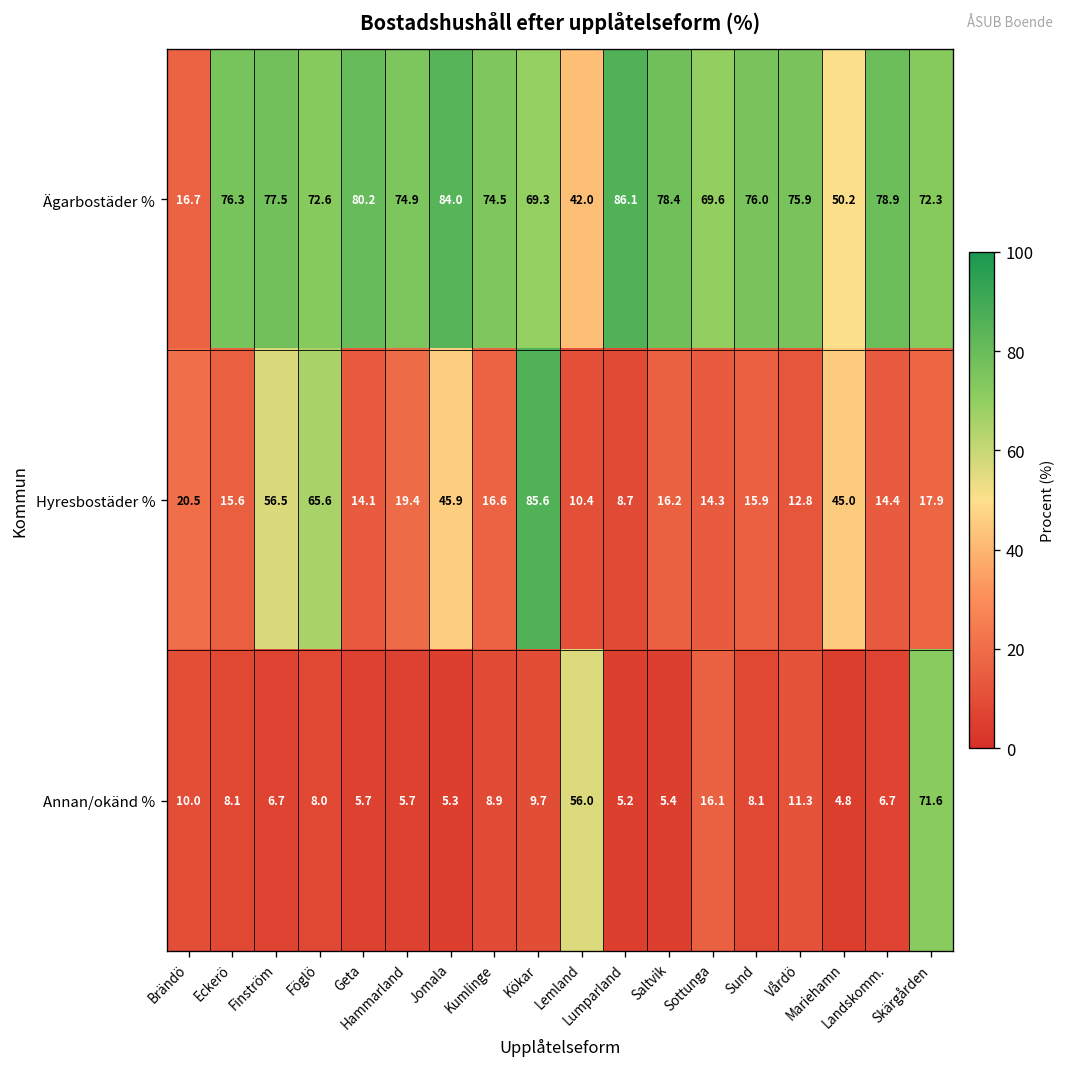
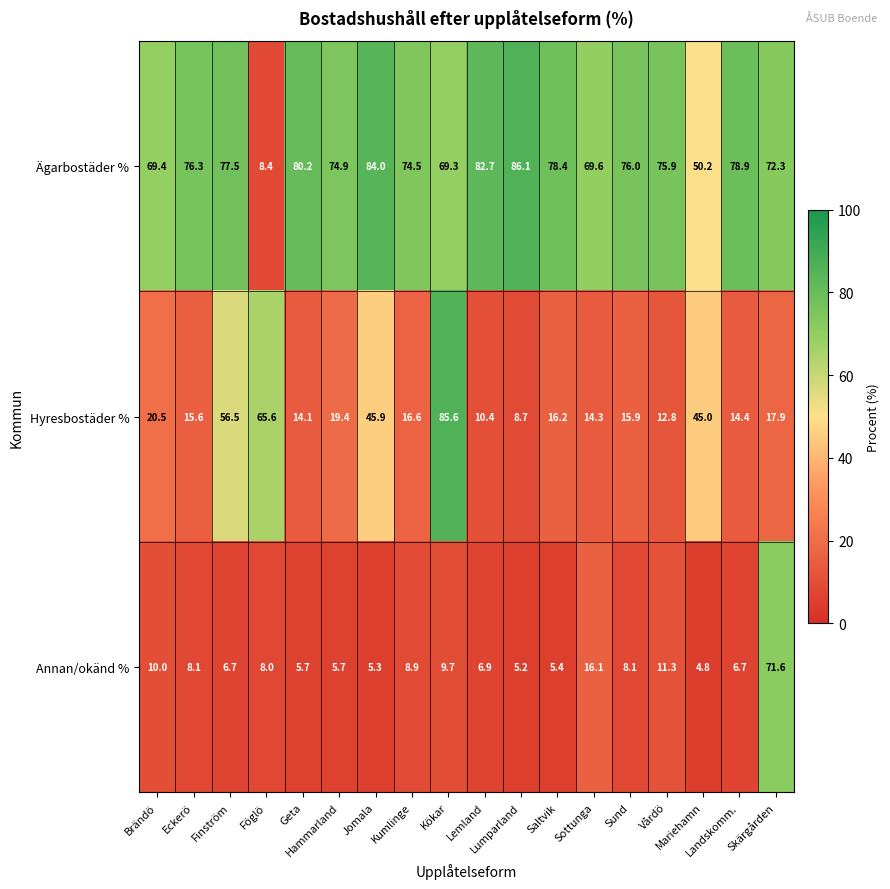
  {
    "Ägarbostäder %": {
-     "Brändö": 16.7,
+     "Brändö": 69.4,
      "Eckerö": 76.3,
      "Finström": 77.5,
-     "Föglö": 72.6,
+     "Föglö": 8.4,
      "Geta": 80.2,
      "Hammarland": 74.9,
      "Jomala": 84.0,
      "Kumlinge": 74.5,
      "Kökar": 69.3,
-     "Lemland": 42.0,
+     "Lemland": 82.7,
      "Lumparland": 86.1,
      "Saltvik": 78.4,
      "Sottunga": 69.6,
      "Sund": 76.0,
      "Vårdö": 75.9,
      "Mariehamn": 50.2,
      "Landskomm.": 78.9,
      "Skärgården": 72.3
    },
    "Hyresbostäder %": {
      "Brändö": 20.5,
      "Eckerö": 15.6,
      "Finström": 56.5,
      "Föglö": 65.6,
      "Geta": 14.1,
      "Hammarland": 19.4,
      "Jomala": 45.9,
      "Kumlinge": 16.6,
      "Kökar": 85.6,
      "Lemland": 10.4,
      "Lumparland": 8.7,
      "Saltvik": 16.2,
      "Sottunga": 14.3,
      "Sund": 15.9,
      "Vårdö": 12.8,
      "Mariehamn": 45.0,
      "Landskomm.": 14.4,
      "Skärgården": 17.9
    },
    "Annan/okänd %": {
      "Brändö": 10.0,
      "Eckerö": 8.1,
      "Finström": 6.7,
      "Föglö": 8.0,
      "Geta": 5.7,
      "Hammarland": 5.7,
      "Jomala": 5.3,
      "Kumlinge": 8.9,
      "Kökar": 9.7,
-     "Lemland": 56.0,
+     "Lemland": 6.9,
      "Lumparland": 5.2,
      "Saltvik": 5.4,
      "Sottunga": 16.1,
      "Sund": 8.1,
      "Vårdö": 11.3,
      "Mariehamn": 4.8,
      "Landskomm.": 6.7,
      "Skärgården": 71.6
    }
  }
